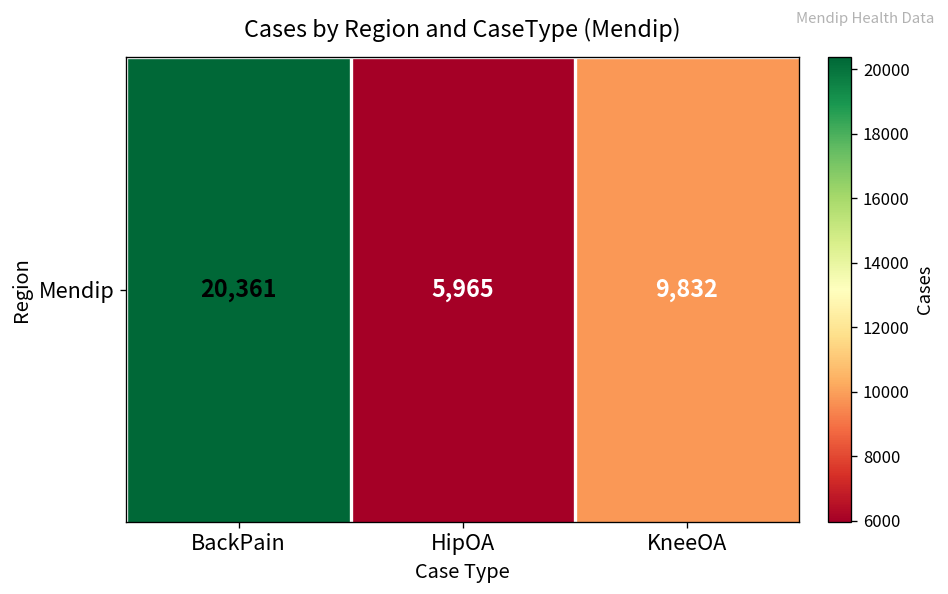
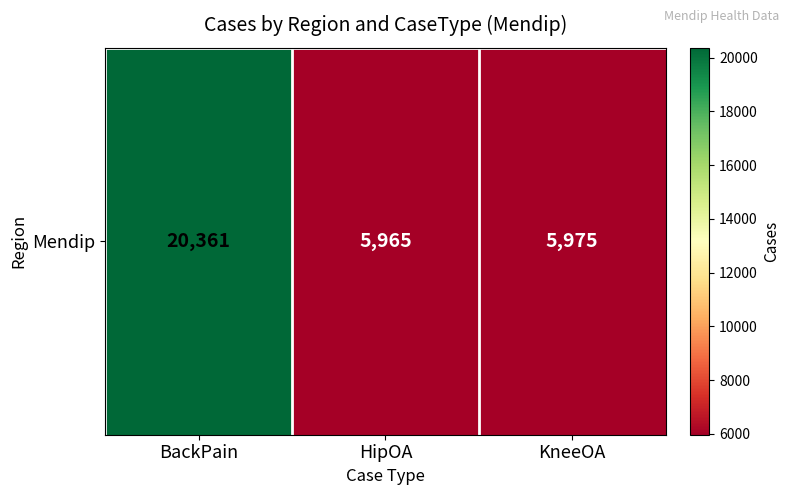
  {
    "Mendip": {
      "BackPain": "20,361",
      "HipOA": "5,965",
-     "KneeOA": "9,832"
+     "KneeOA": "5,975"
    }
  }
